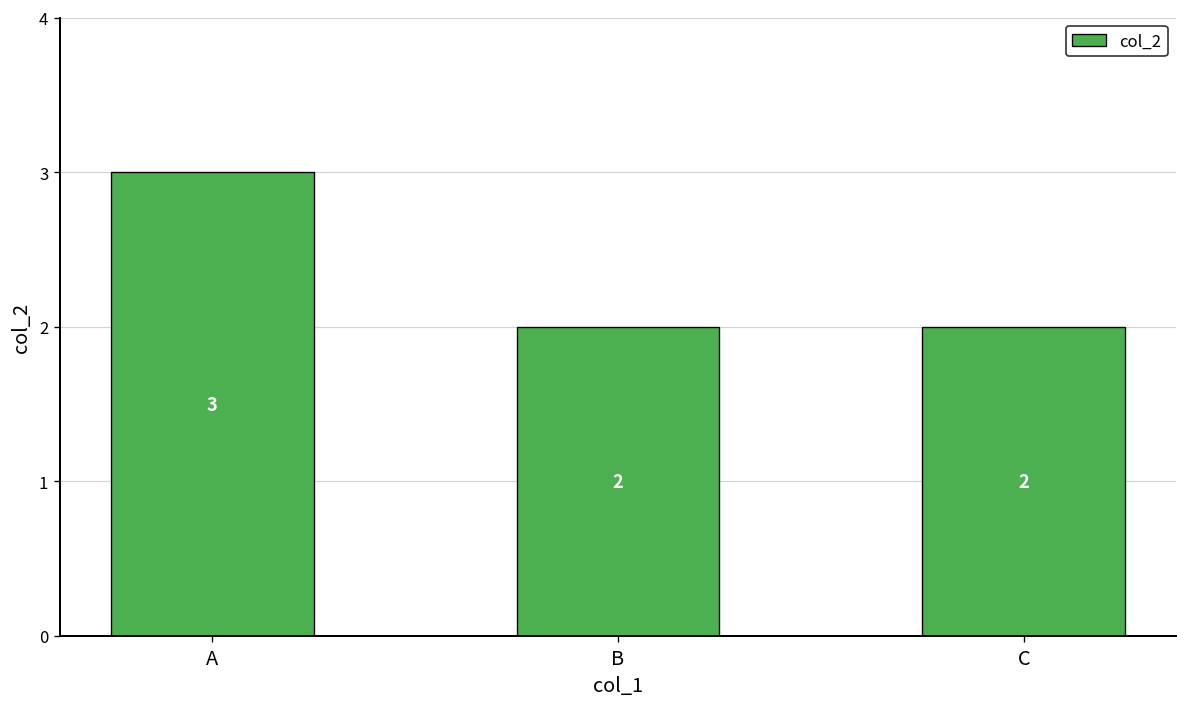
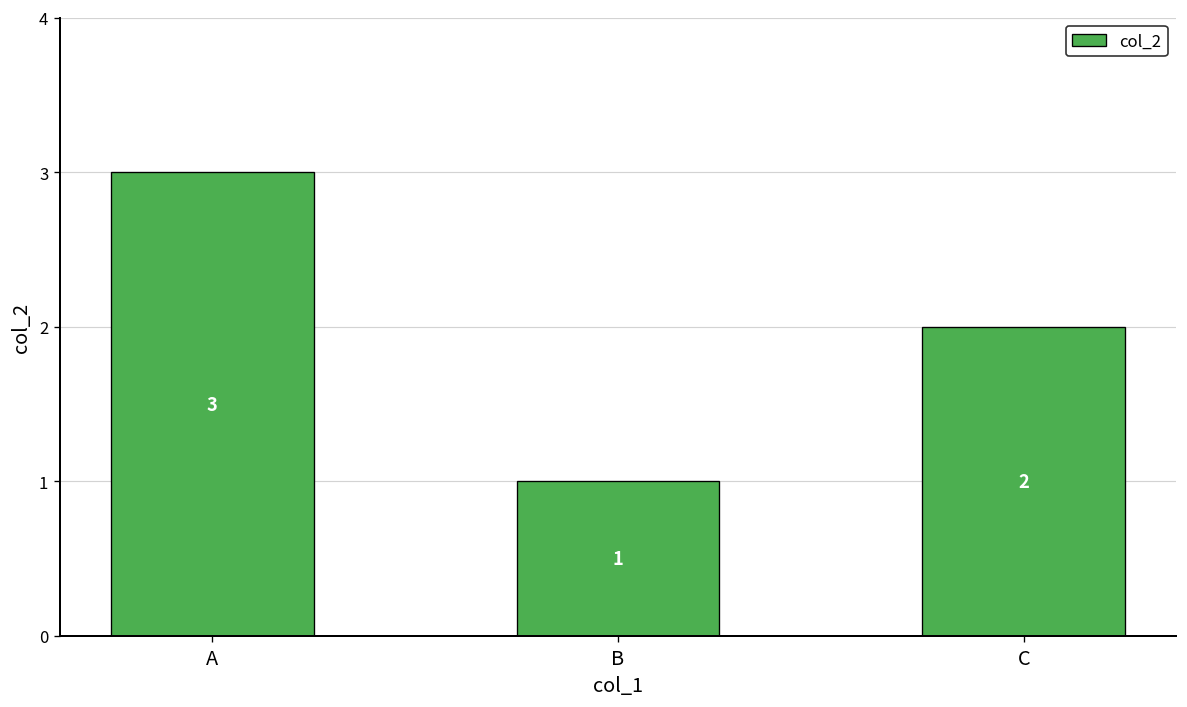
  {
    "A": 3,
-   "B": 2,
+   "B": 1,
    "C": 2
  }
